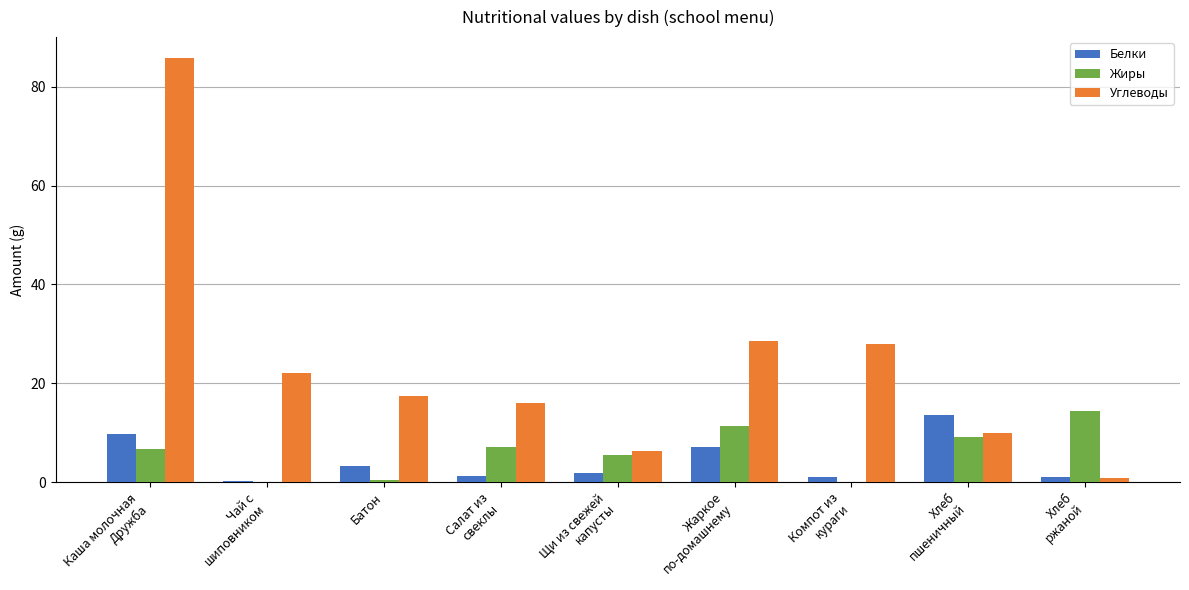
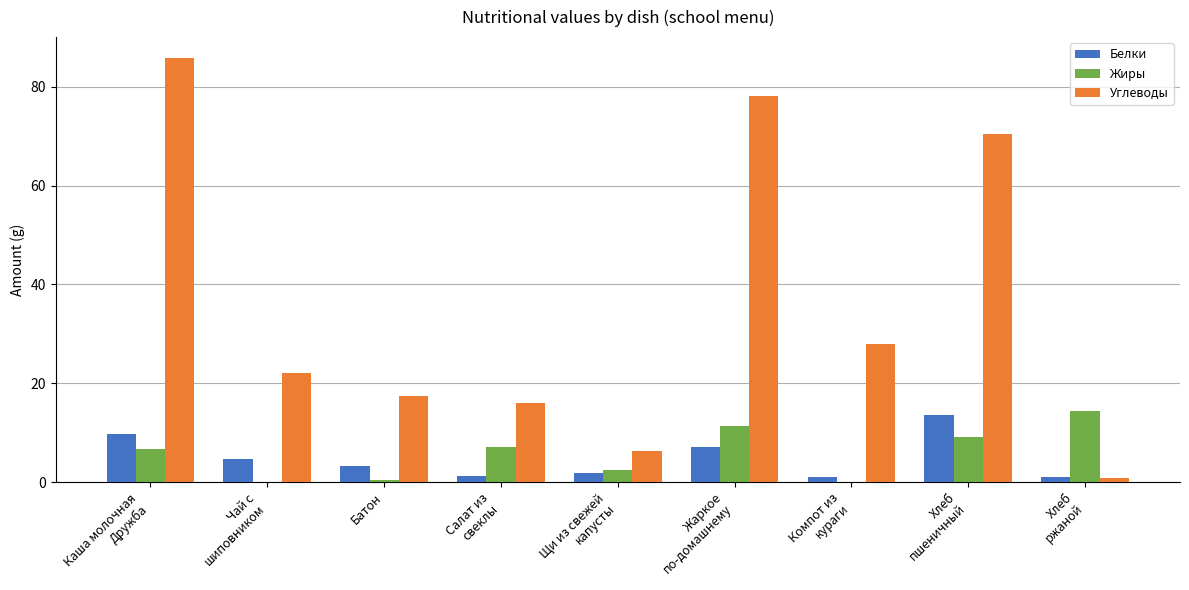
  {
    "Белки": {
      "Каша молочная Дружба": 10,
-     "Чай с шиповником": 0,
+     "Чай с шиповником": 5,
      "Батон": 3,
      "Салат из свеклы": 1,
      "Щи из свежей капусты": 2,
      "Жаркое по-домашнему": 7,
      "Компот из кураги": 1,
      "Хлеб пшеничный": 14,
      "Хлеб ржаной": 1
    },
    "Жиры": {
      "Каша молочная Дружба": 7,
      "Салат из свеклы": 7,
-     "Щи из свежей капусты": 6,
+     "Щи из свежей капусты": 2,
      "Жаркое по-домашнему": 11,
      "Хлеб пшеничный": 9,
      "Хлеб ржаной": 14
    },
    "Углеводы": {
      "Каша молочная Дружба": 86,
      "Чай с шиповником": 22,
      "Батон": 17,
      "Салат из свеклы": 16,
      "Щи из свежей капусты": 6,
-     "Жаркое по-домашнему": 28,
+     "Жаркое по-домашнему": 78,
      "Компот из кураги": 28,
-     "Хлеб пшеничный": 10,
+     "Хлеб пшеничный": 70,
      "Хлеб ржаной": 1
    }
  }
